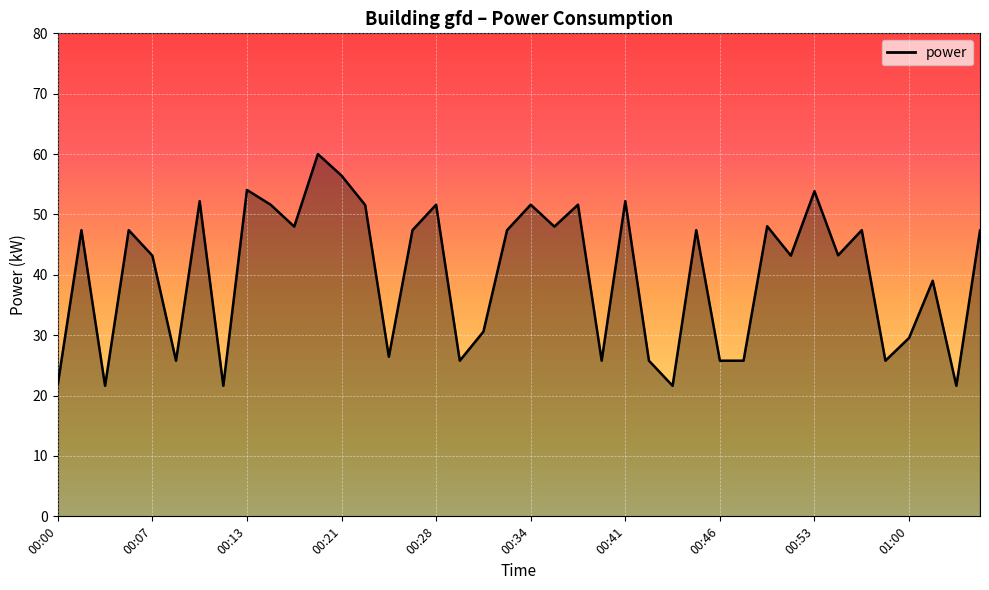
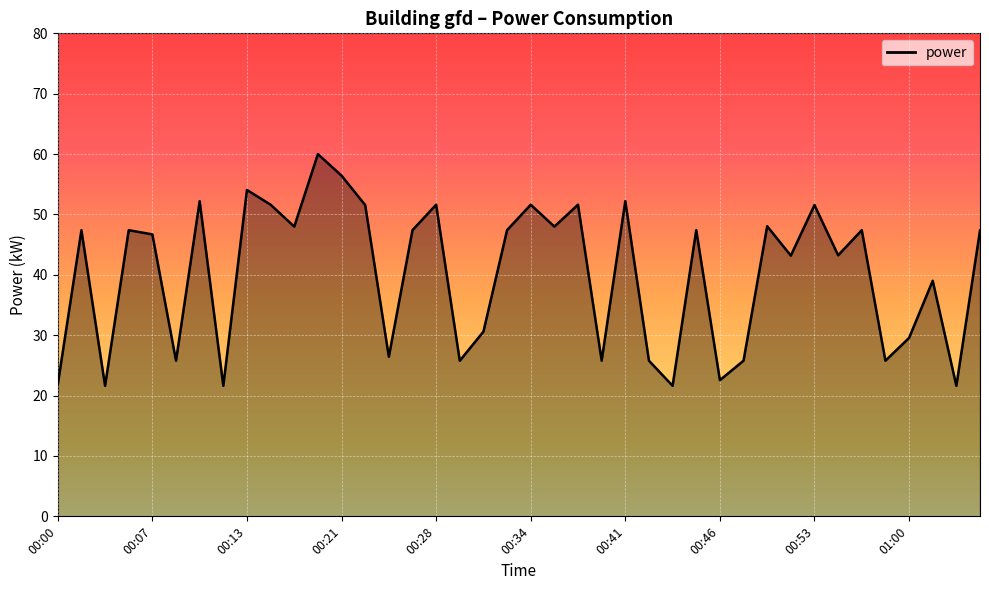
  {
    "00:00": 22,
-   "00:07": 43,
+   "00:07": 47,
    "00:13": 54,
    "00:21": 56,
    "00:28": 52,
    "00:34": 52,
    "00:41": 52,
-   "00:46": 26,
-   "00:53": 54,
+   "00:46": 23,
+   "00:53": 52,
    "01:00": 30
  }
